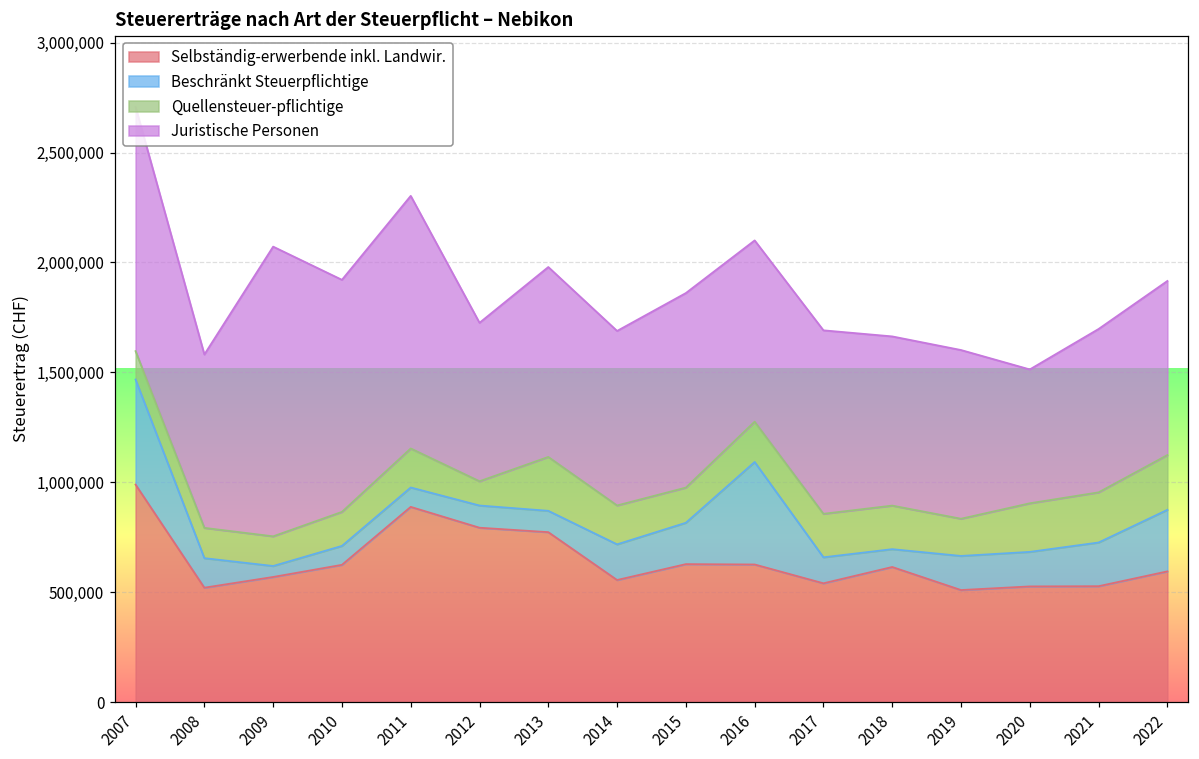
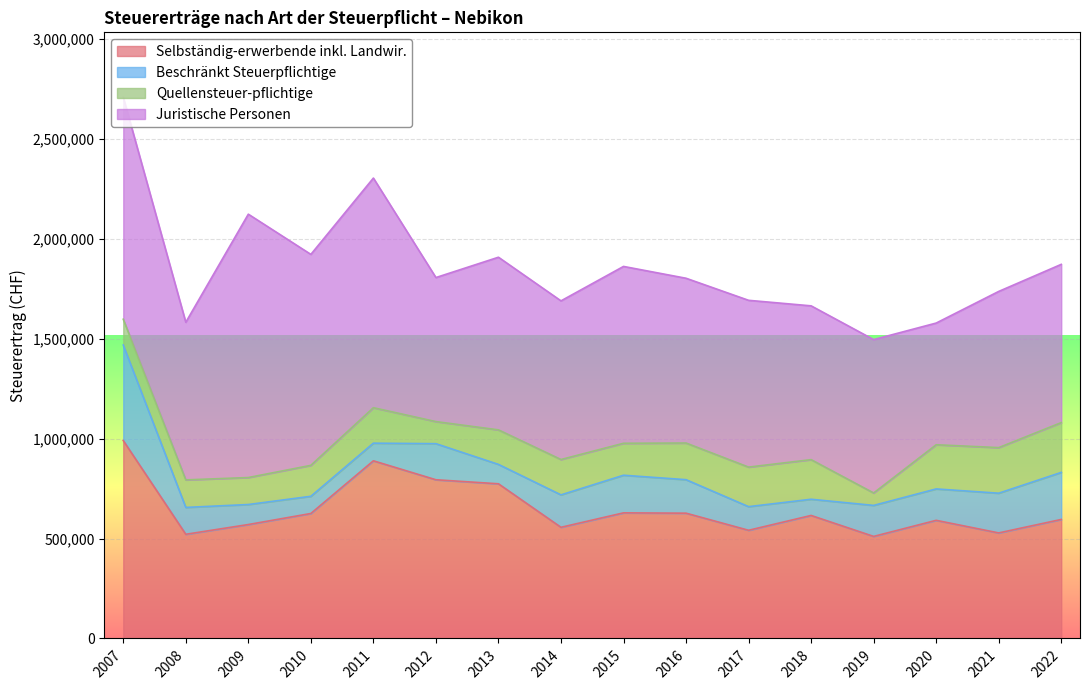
  {
    "Selbständig-erwerbende inkl. Landwir.": {
      "2007": "990,000",
      "2008": "520,000",
      "2009": "570,000",
      "2010": "630,000",
      "2011": "890,000",
      "2012": "790,000",
      "2013": "770,000",
      "2014": "560,000",
      "2015": "630,000",
      "2016": "630,000",
      "2017": "540,000",
      "2018": "620,000",
      "2019": "510,000",
-     "2020": "530,000",
+     "2020": "590,000",
      "2021": "530,000",
      "2022": "600,000"
    },
    "Beschränkt Steuerpflichtige": {
      "2007": "480,000",
      "2008": "130,000",
-     "2009": "50,000",
+     "2009": "100,000",
      "2010": "90,000",
      "2011": "90,000",
-     "2012": "100,000",
+     "2012": "180,000",
      "2013": "100,000",
      "2014": "160,000",
      "2015": "190,000",
-     "2016": "470,000",
+     "2016": "170,000",
      "2017": "120,000",
      "2018": "80,000",
      "2019": "160,000",
      "2020": "160,000",
      "2021": "200,000",
-     "2022": "280,000"
+     "2022": "240,000"
    },
    "Quellensteuer-pflichtige": {
      "2007": "130,000",
      "2008": "140,000",
      "2009": "130,000",
      "2010": "150,000",
      "2011": "180,000",
      "2012": "110,000",
-     "2013": "250,000",
+     "2013": "170,000",
      "2014": "180,000",
      "2015": "160,000",
      "2016": "180,000",
      "2017": "200,000",
      "2018": "200,000",
-     "2019": "170,000",
+     "2019": "60,000",
      "2020": "220,000",
      "2021": "230,000",
      "2022": "250,000"
    },
    "Juristische Personen": {
      "2008": "790,000",
      "2009": "1,320,000",
      "2010": "1,060,000",
      "2011": "1,150,000",
      "2012": "720,000",
      "2013": "860,000",
      "2014": "790,000",
      "2015": "880,000",
      "2016": "820,000",
      "2017": "830,000",
      "2018": "770,000",
      "2019": "770,000",
      "2020": "610,000",
-     "2021": "740,000",
+     "2021": "780,000",
      "2022": "790,000"
    }
  }
